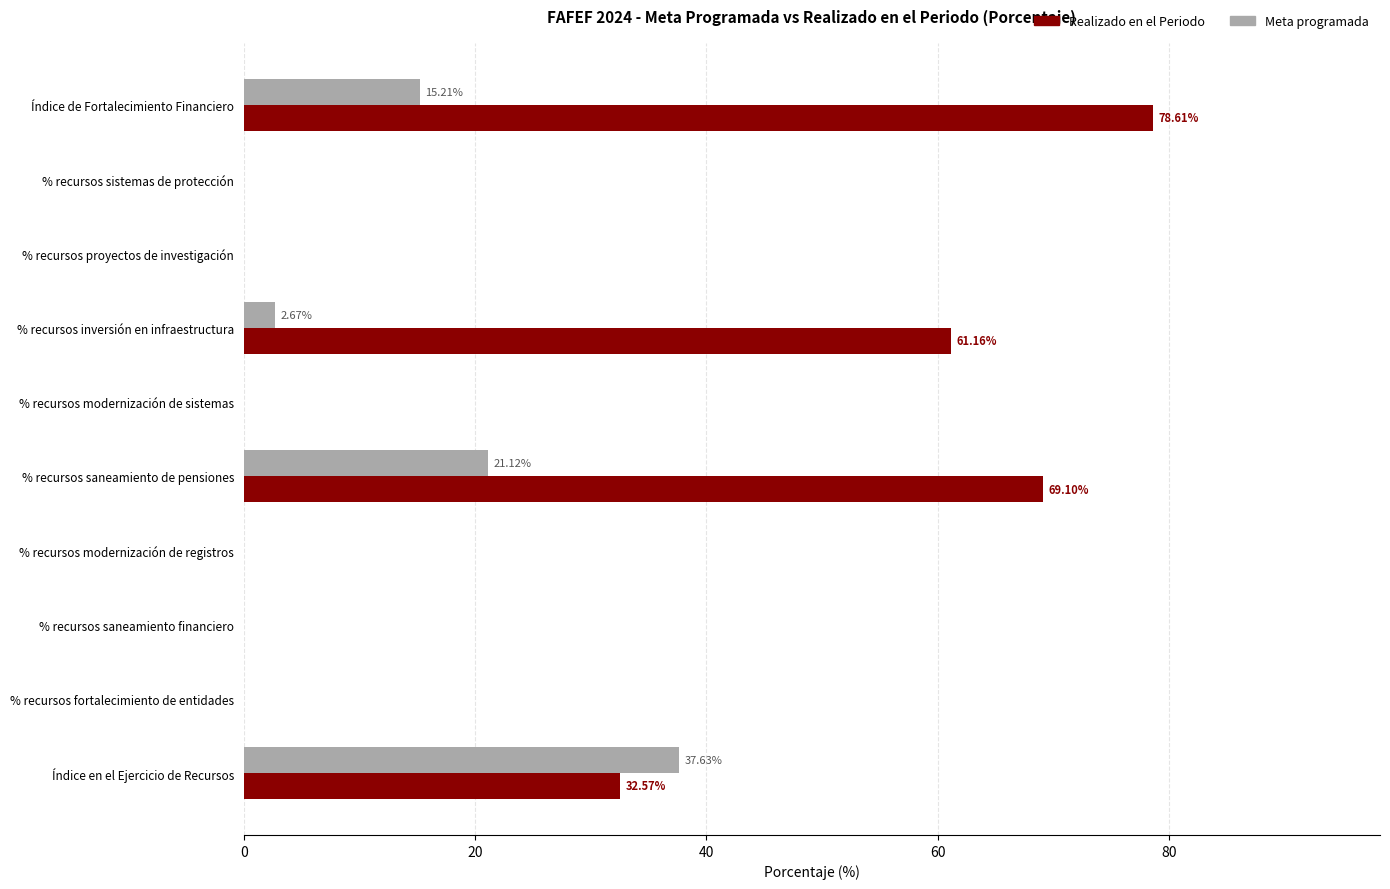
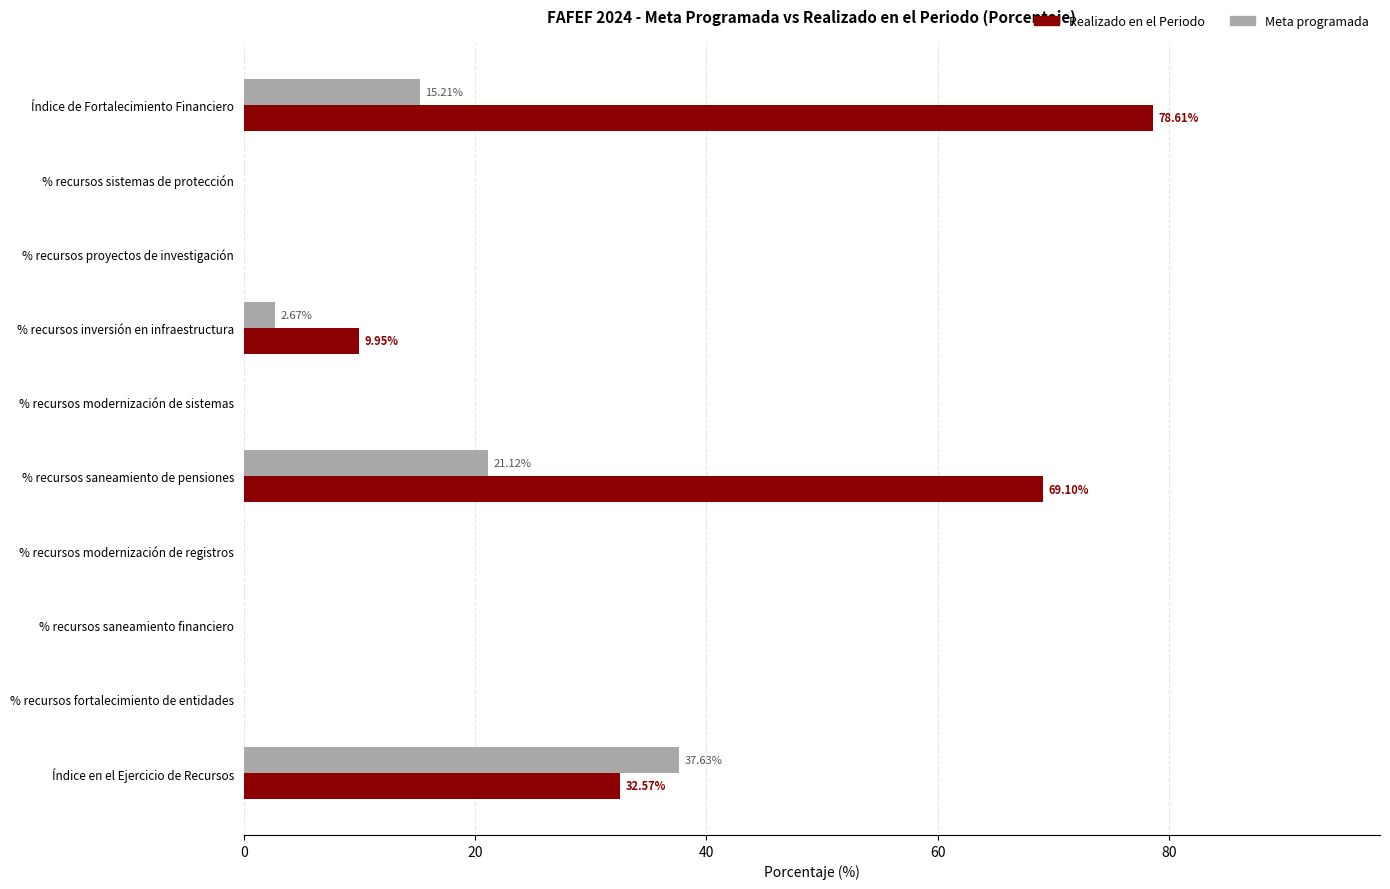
  {
    "Realizado en el Periodo": {
      "Índice de Fortalecimiento Financiero": "78.61%",
-     "% recursos inversión en infraestructura": "61.16%",
+     "% recursos inversión en infraestructura": "9.95%",
      "% recursos saneamiento de pensiones": "69.10%",
      "Índice en el Ejercicio de Recursos": "32.57%"
    },
    "Meta programada": {
      "Índice de Fortalecimiento Financiero": "15.21%",
      "% recursos inversión en infraestructura": "2.67%",
      "% recursos saneamiento de pensiones": "21.12%",
      "Índice en el Ejercicio de Recursos": "37.63%"
    }
  }
